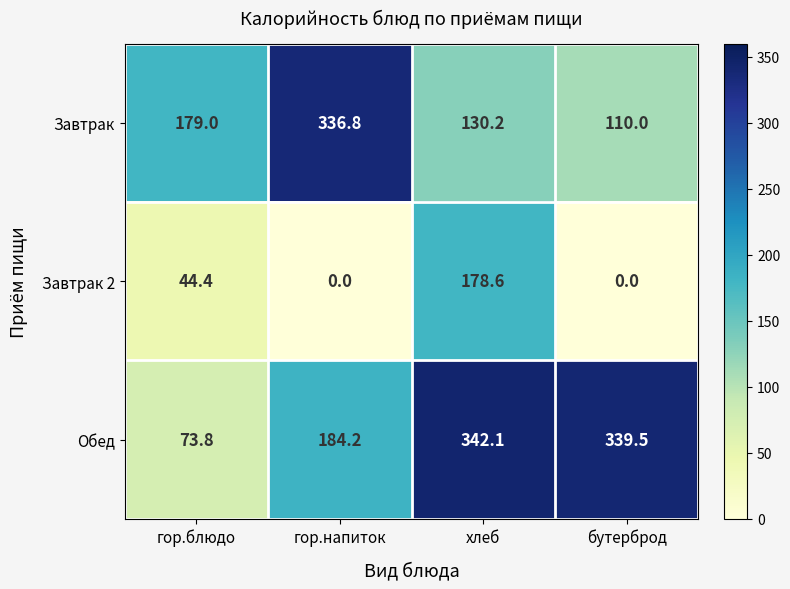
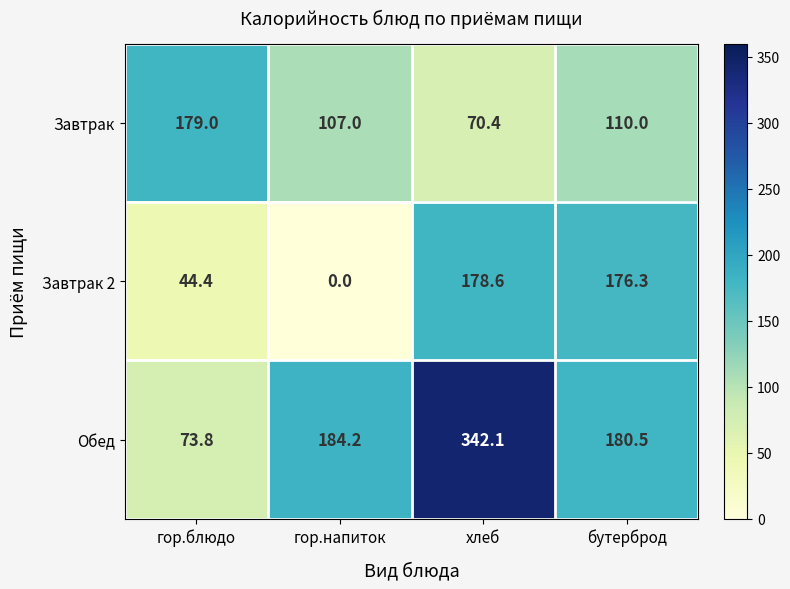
  {
    "Завтрак": {
      "гор.блюдо": 179.0,
-     "гор.напиток": 336.8,
-     "хлеб": 130.2,
+     "гор.напиток": 107.0,
+     "хлеб": 70.4,
      "бутерброд": 110.0
    },
    "Завтрак 2": {
      "гор.блюдо": 44.4,
      "гор.напиток": 0.0,
      "хлеб": 178.6,
-     "бутерброд": 0.0
+     "бутерброд": 176.3
    },
    "Обед": {
      "гор.блюдо": 73.8,
      "гор.напиток": 184.2,
      "хлеб": 342.1,
-     "бутерброд": 339.5
+     "бутерброд": 180.5
    }
  }
